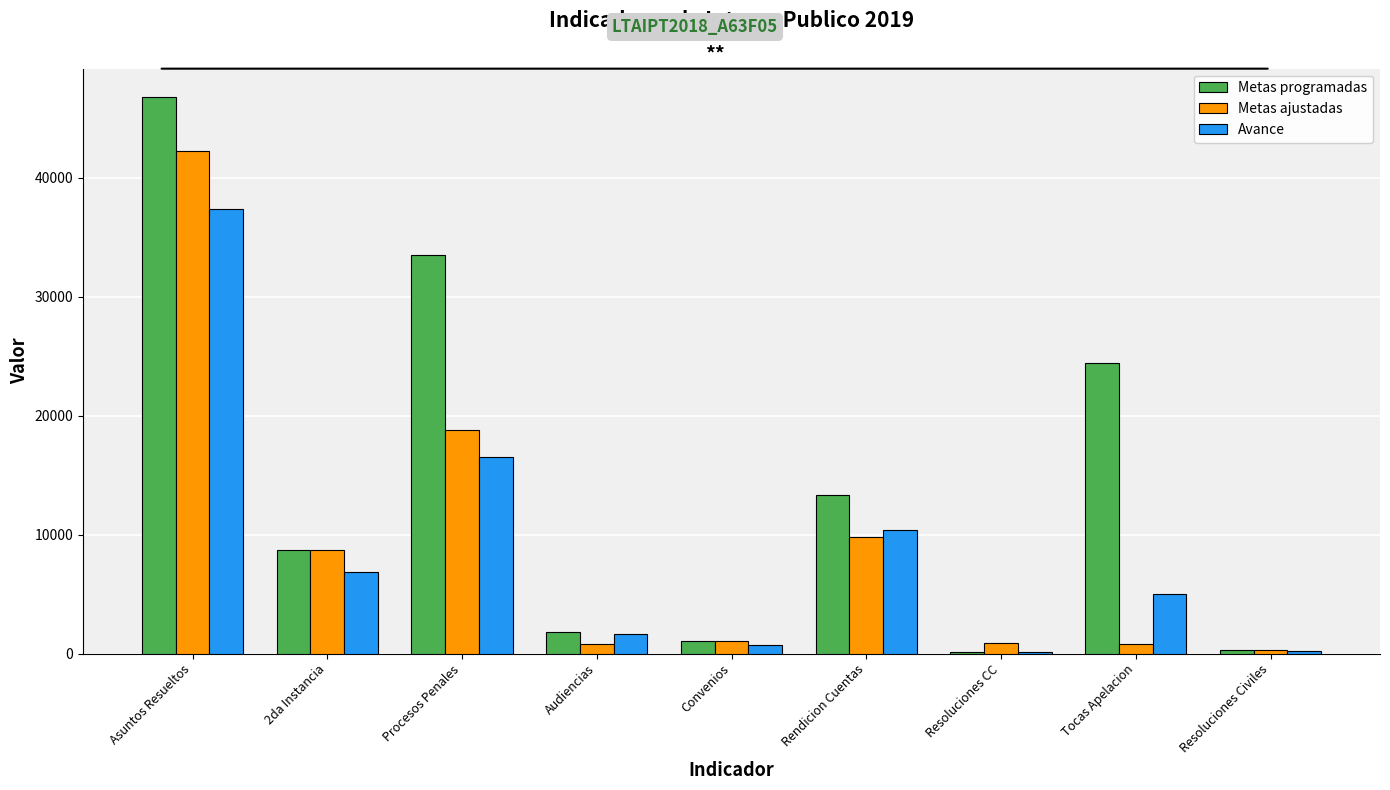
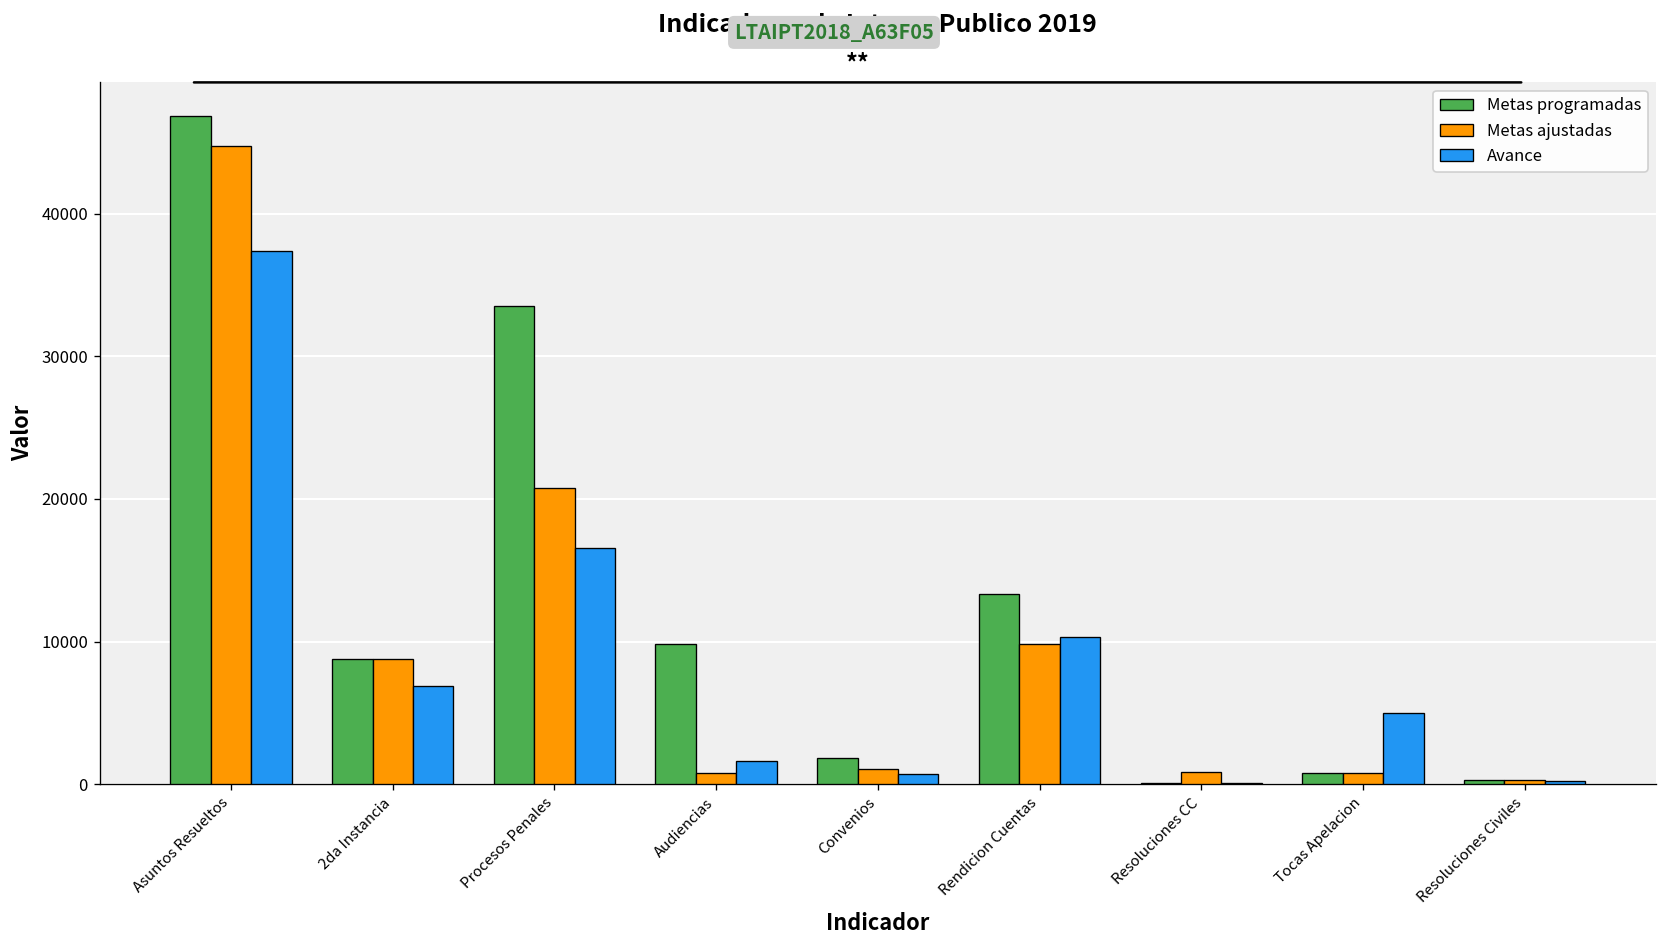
  {
    "Metas programadas": {
      "Asuntos Resueltos": 46800,
      "2da Instancia": 8700,
      "Procesos Penales": 33600,
-     "Audiencias": 1800,
-     "Convenios": 1100,
+     "Audiencias": 9800,
+     "Convenios": 1900,
      "Rendicion Cuentas": 13400,
-     "Tocas Apelacion": 24400,
+     "Tocas Apelacion": 800,
      "Resoluciones Civiles": 300
    },
    "Metas ajustadas": {
-     "Asuntos Resueltos": 42200,
+     "Asuntos Resueltos": 44700,
      "2da Instancia": 8700,
-     "Procesos Penales": 18800,
+     "Procesos Penales": 20800,
      "Audiencias": 800,
      "Convenios": 1100,
      "Rendicion Cuentas": 9800,
      "Resoluciones CC": 900,
      "Tocas Apelacion": 800,
      "Resoluciones Civiles": 300
    },
    "Avance": {
      "Asuntos Resueltos": 37400,
      "2da Instancia": 6900,
      "Procesos Penales": 16500,
      "Audiencias": 1700,
      "Convenios": 700,
      "Rendicion Cuentas": 10400,
      "Tocas Apelacion": 5000,
      "Resoluciones Civiles": 200
    }
  }
